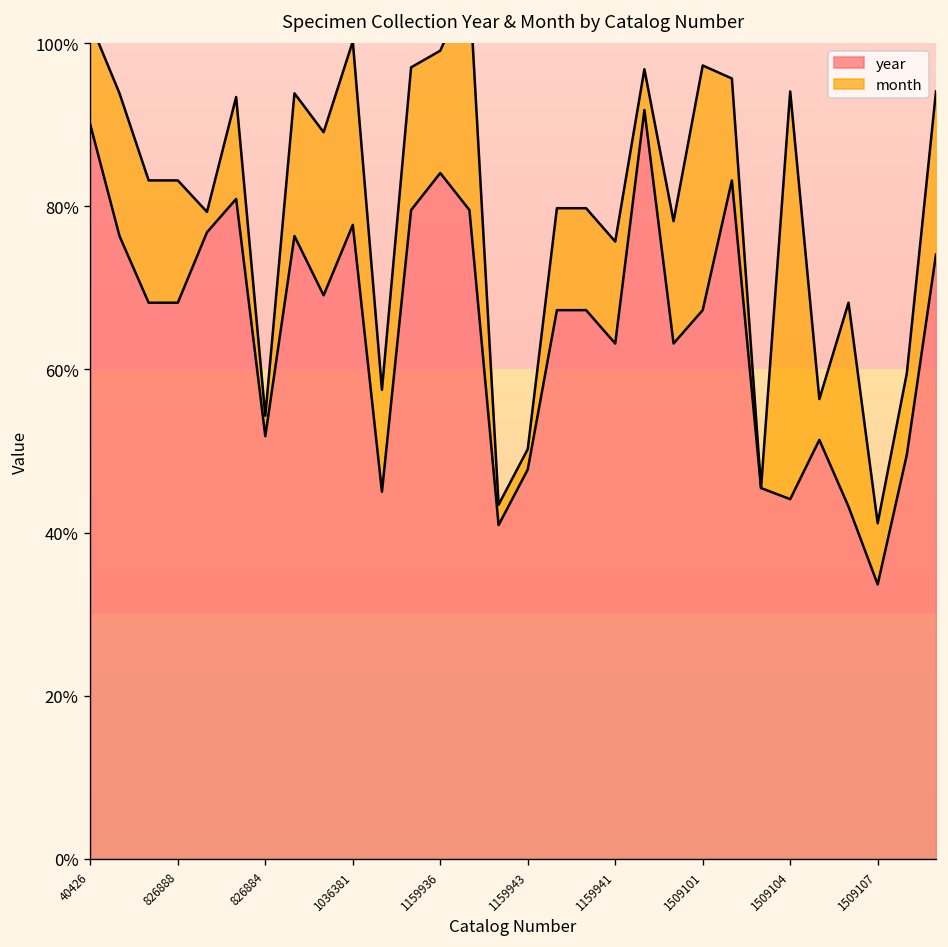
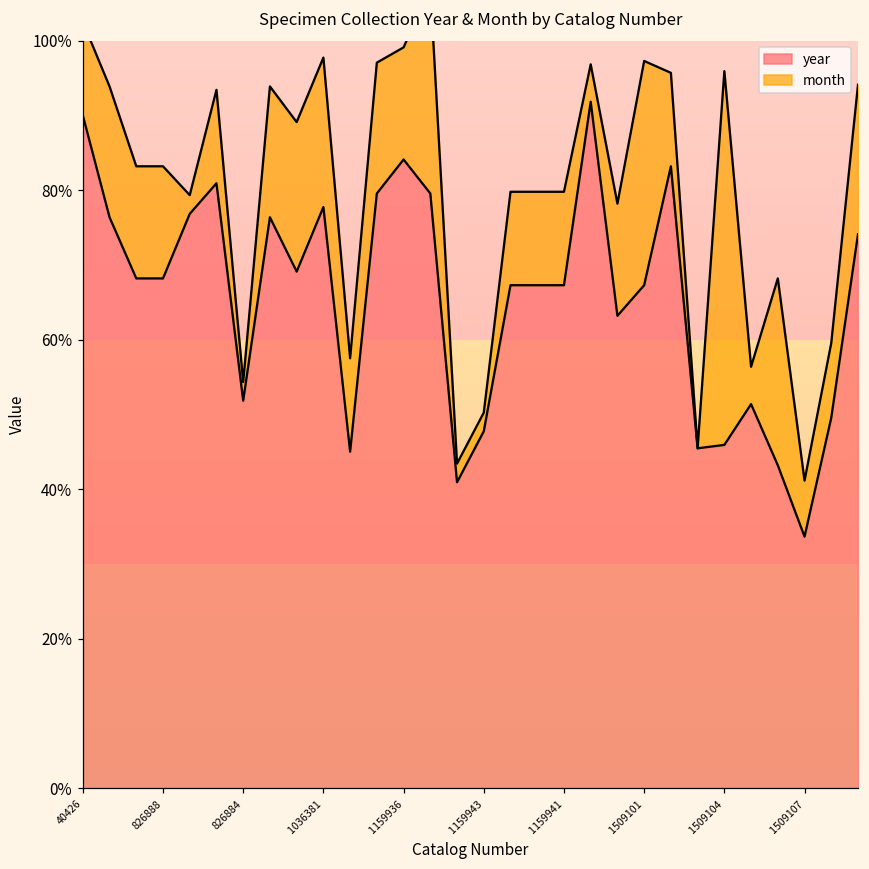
  {
    "year": {
      "40426": "90%",
      "826888": "68%",
      "826884": "52%",
      "1036381": "78%",
      "1159936": "84%",
      "1159943": "48%",
-     "1159941": "63%",
+     "1159941": "67%",
      "1509101": "67%",
-     "1509104": "44%",
+     "1509104": "46%",
      "1509107": "34%"
    },
    "month": {
      "826888": "15%",
      "826884": "3%",
-     "1036381": "23%",
+     "1036381": "20%",
      "1159936": "15%",
      "1159943": "3%",
      "1159941": "13%",
      "1509101": "30%",
      "1509104": "50%",
      "1509107": "8%"
    }
  }
